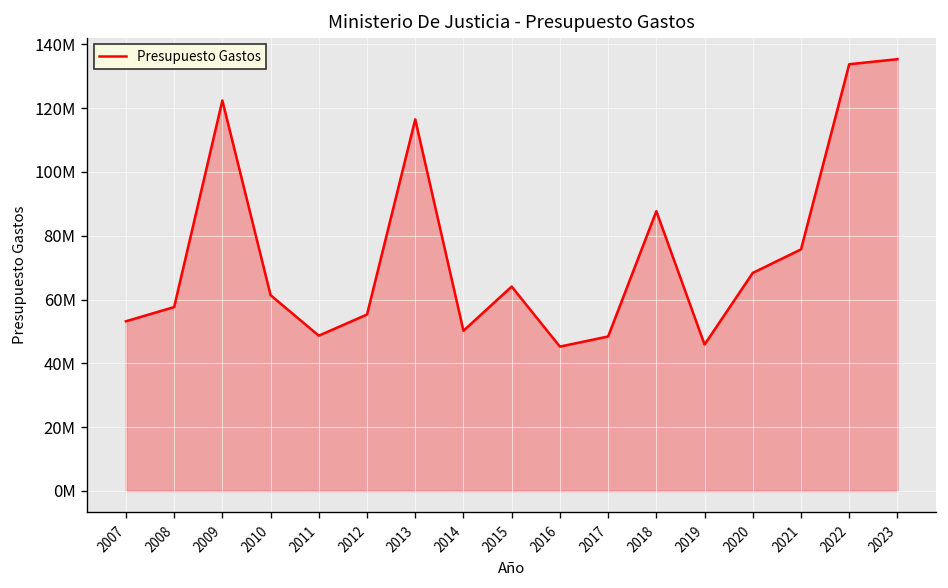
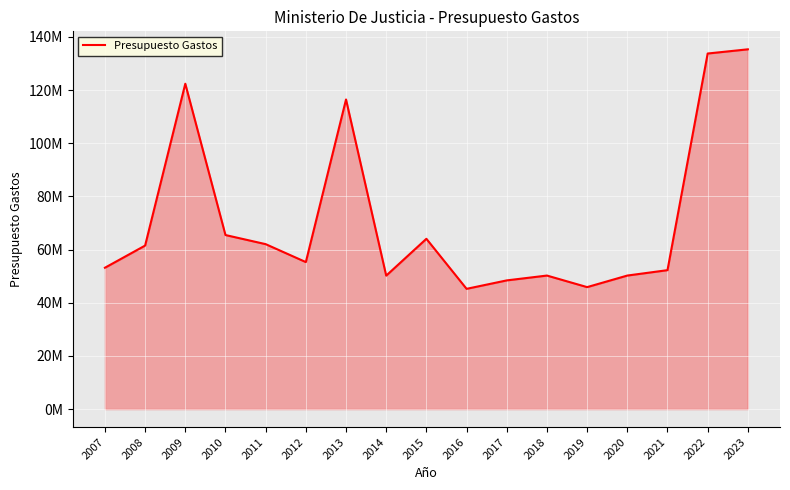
  {
    "2007": 53000000,
-   "2008": 58000000,
+   "2008": 62000000,
    "2009": 122000000,
-   "2010": 61000000,
-   "2011": 49000000,
+   "2010": 65000000,
+   "2011": 62000000,
    "2012": 55000000,
    "2013": 116000000,
    "2014": 50000000,
    "2015": 64000000,
    "2016": 45000000,
    "2017": 48000000,
-   "2018": 88000000,
+   "2018": 50000000,
    "2019": 46000000,
-   "2020": 68000000,
-   "2021": 76000000,
+   "2020": 50000000,
+   "2021": 52000000,
    "2022": 134000000,
    "2023": 135000000
  }
